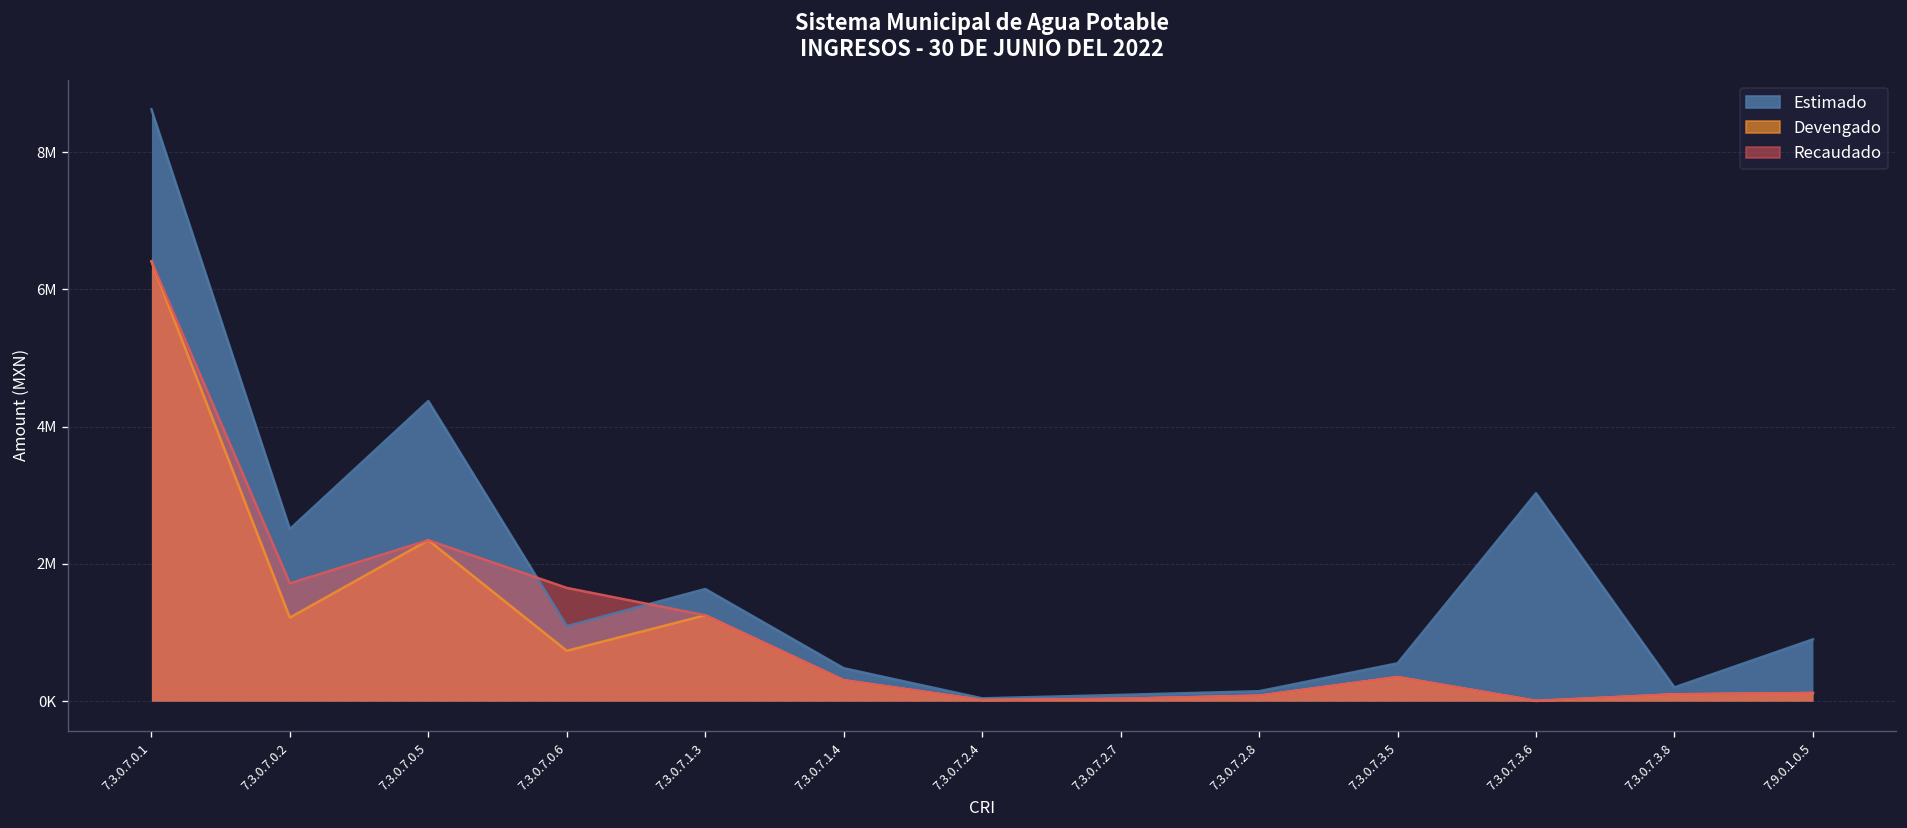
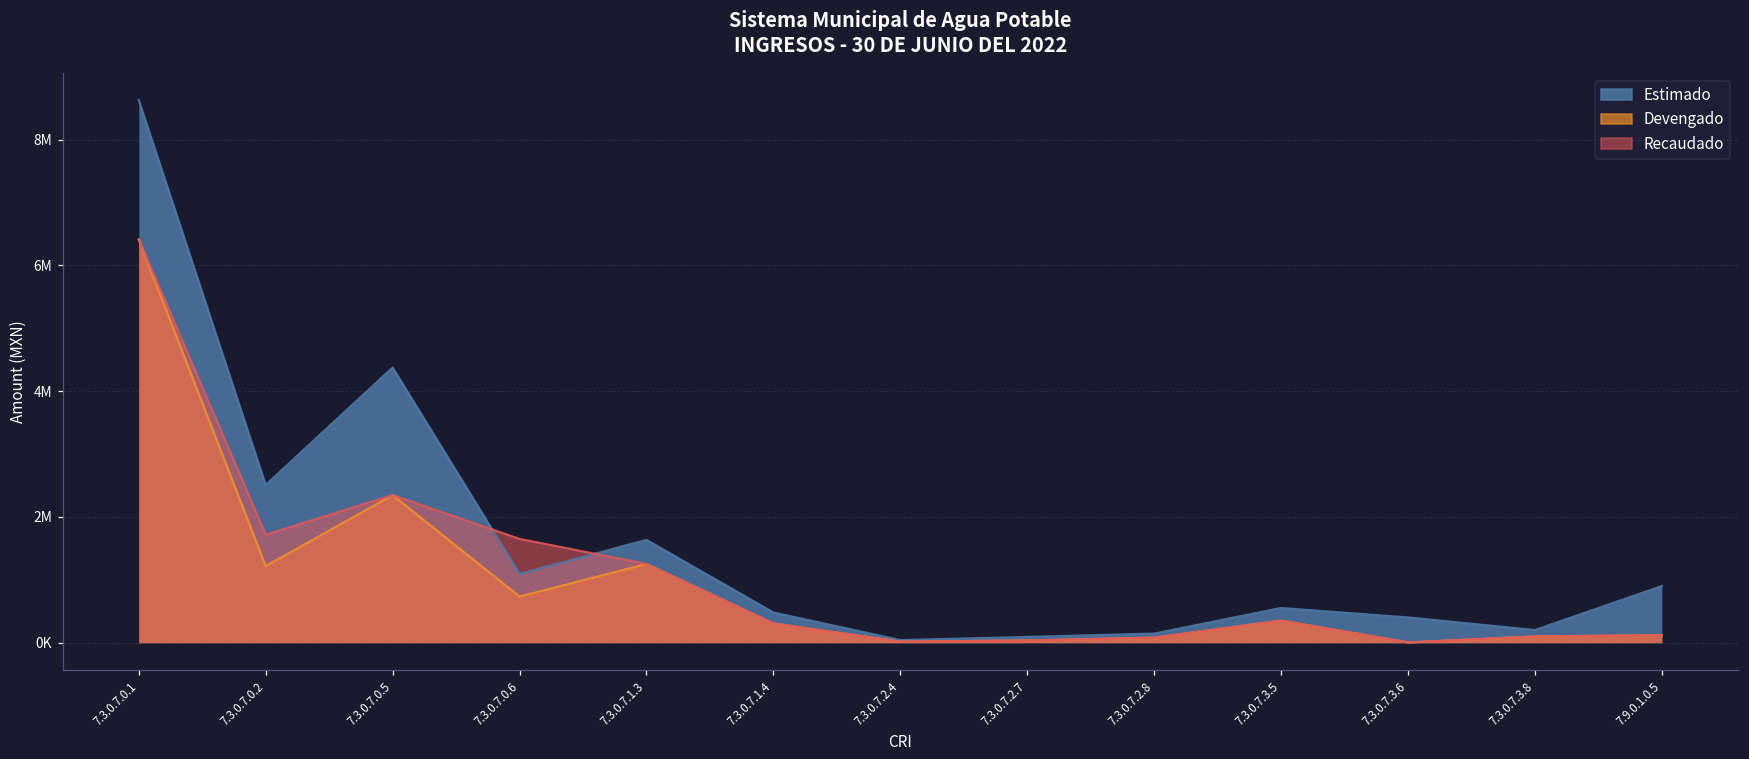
  {
    "Estimado": {
      "7.3.0.7.0.1": 8600000,
      "7.3.0.7.0.2": 2500000,
      "7.3.0.7.0.5": 4400000,
      "7.3.0.7.0.6": 1100000,
      "7.3.0.7.1.3": 1600000,
      "7.3.0.7.1.4": 500000,
      "7.3.0.7.2.7": 100000,
      "7.3.0.7.2.8": 100000,
      "7.3.0.7.3.5": 600000,
-     "7.3.0.7.3.6": 3000000,
+     "7.3.0.7.3.6": 400000,
      "7.3.0.7.3.8": 200000,
      "7.9.0.1.0.5": 900000
    },
    "Devengado": {
      "7.3.0.7.0.2": 1200000,
      "7.3.0.7.0.6": 700000
    },
    "Recaudado": {
      "7.3.0.7.0.2": 1700000,
      "7.3.0.7.0.6": 1600000
    }
  }
